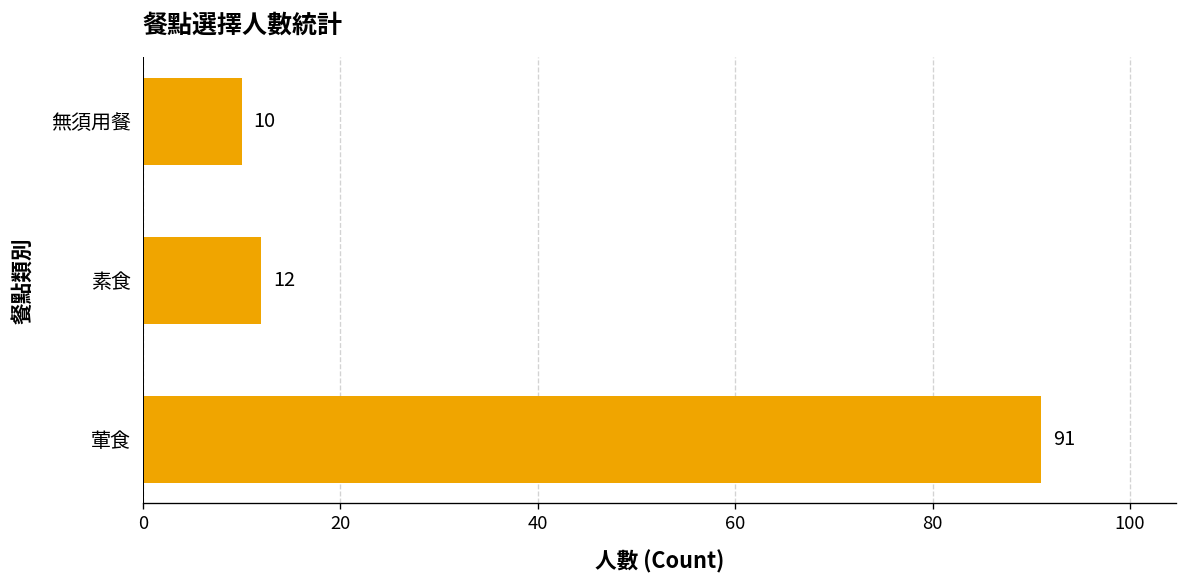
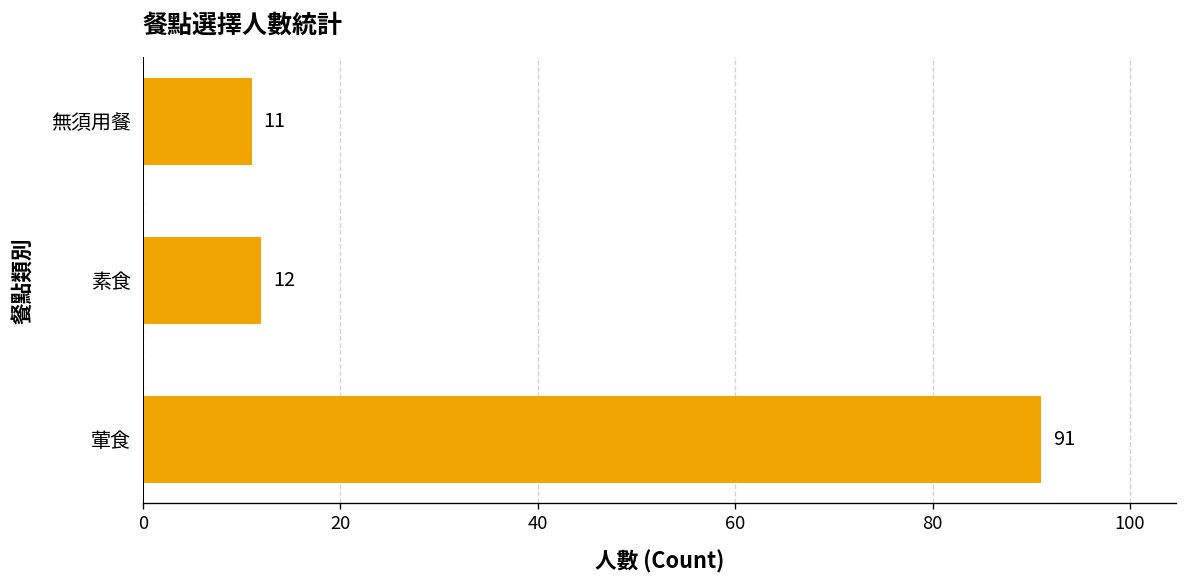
  {
-   "無須用餐": 10,
+   "無須用餐": 11,
    "素食": 12,
    "葷食": 91
  }
